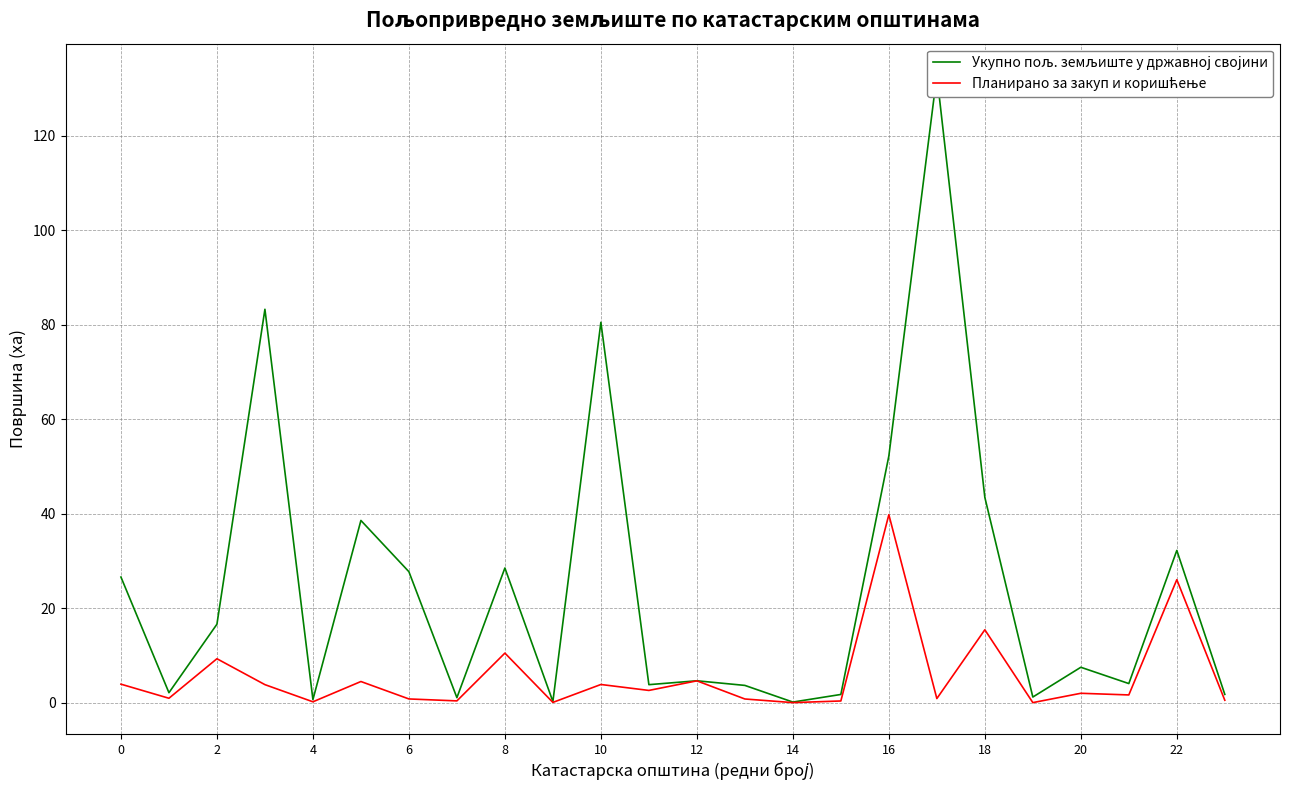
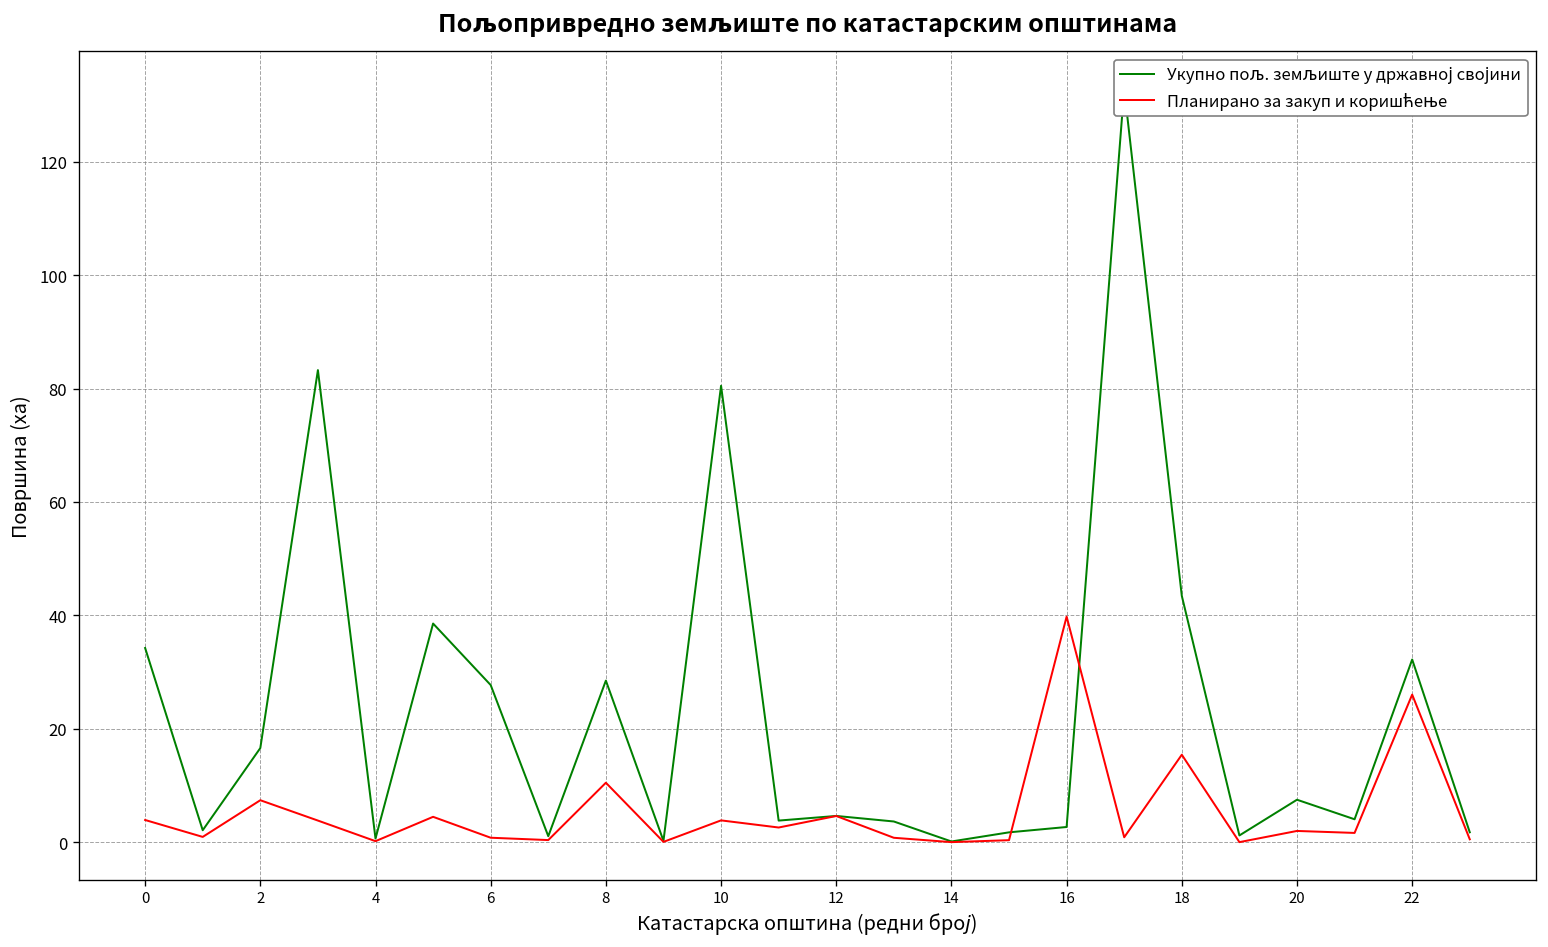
  {
    "Укупно пољ. земљиште у државној својини": {
-     "0": 27,
+     "0": 34,
      "2": 17,
      "6": 28,
      "8": 28,
      "10": 80,
-     "16": 52,
+     "16": 3,
      "18": 43,
      "20": 7,
      "22": 32
    },
    "Планирано за закуп и коришћење": {
      "0": 4,
-     "2": 9,
+     "2": 7,
      "6": 1,
      "8": 10,
      "10": 4,
      "16": 40,
      "18": 15,
      "20": 2,
      "22": 26
    }
  }
